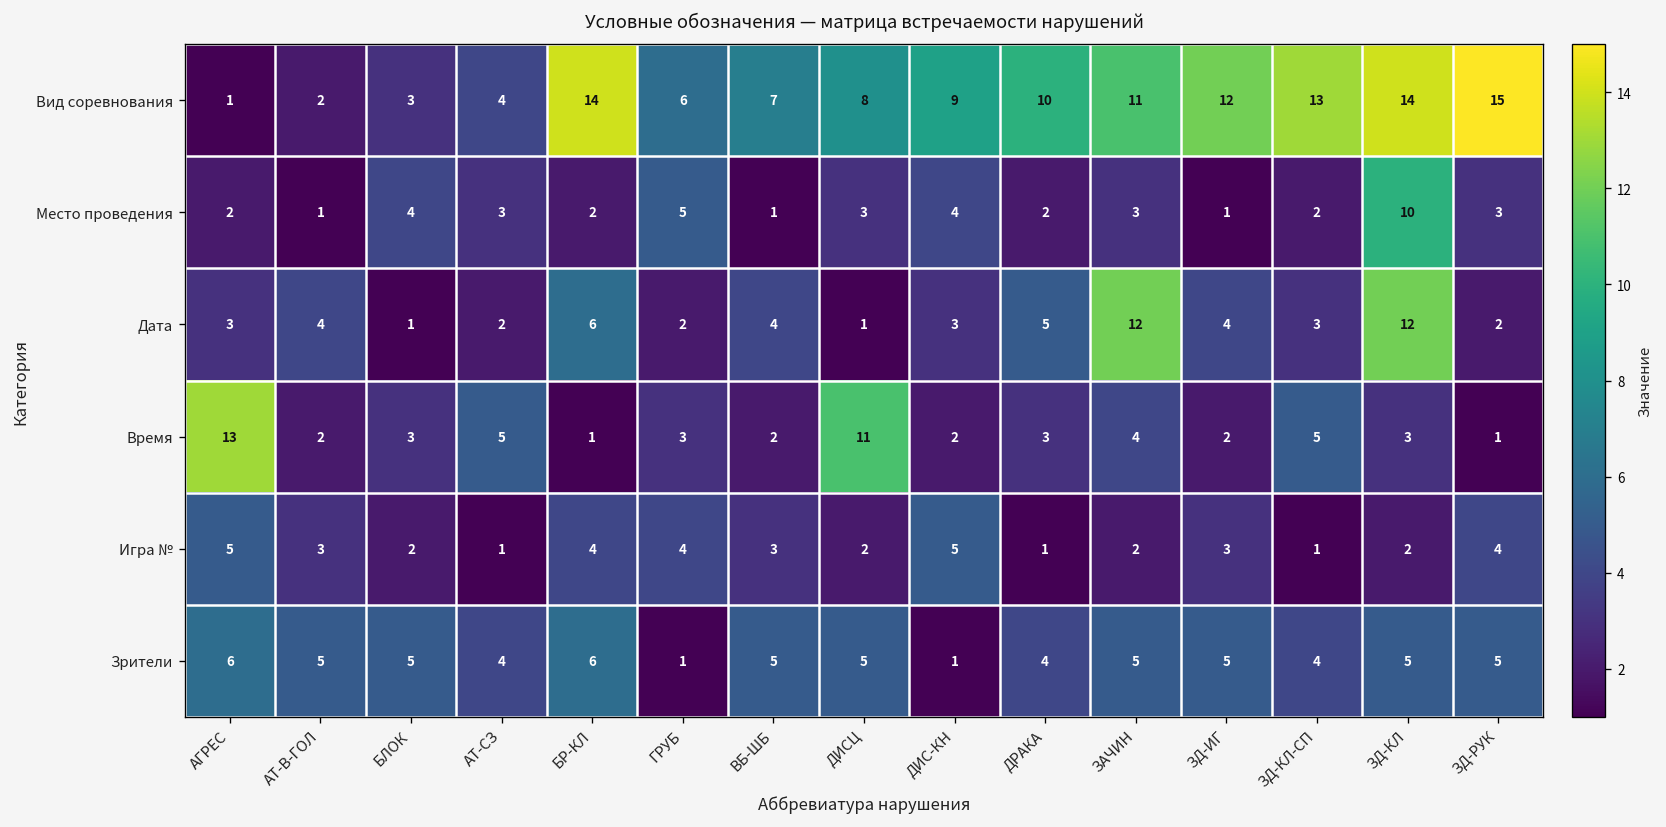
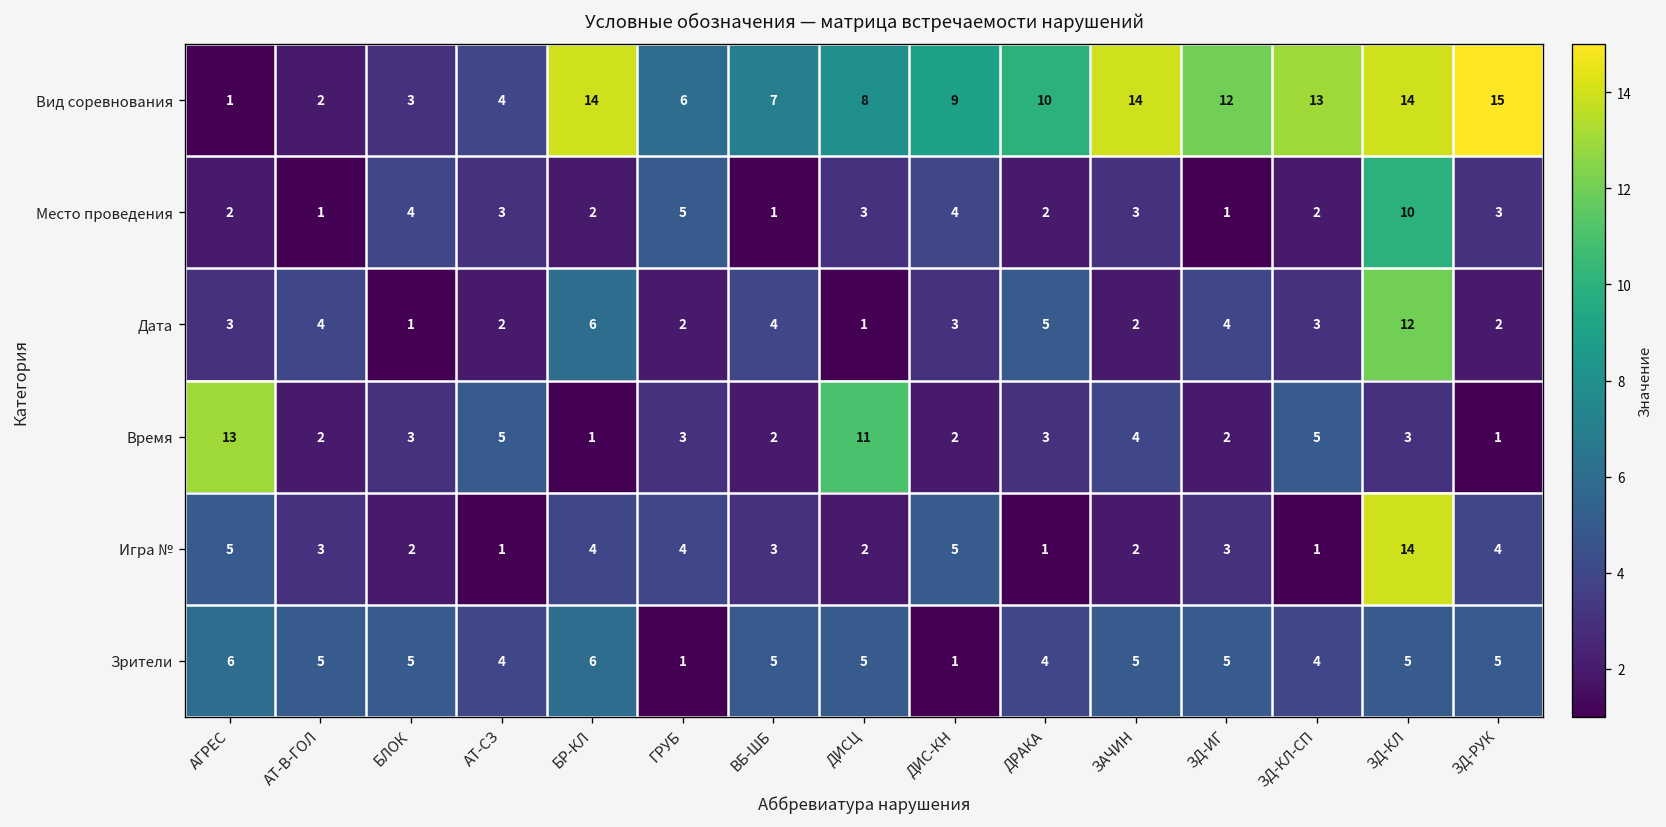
  {
    "Вид соревнования": {
      "АГРЕС": 1,
      "АТ-В-ГОЛ": 2,
      "БЛОК": 3,
      "АТ-СЗ": 4,
      "БР-КЛ": 14,
      "ГРУБ": 6,
      "ВБ-ШБ": 7,
      "ДИСЦ": 8,
      "ДИС-КН": 9,
      "ДРАКА": 10,
-     "ЗАЧИН": 11,
+     "ЗАЧИН": 14,
      "ЗД-ИГ": 12,
      "ЗД-КЛ-СП": 13,
      "ЗД-КЛ": 14,
      "ЗД-РУК": 15
    },
    "Место проведения": {
      "АГРЕС": 2,
      "АТ-В-ГОЛ": 1,
      "БЛОК": 4,
      "АТ-СЗ": 3,
      "БР-КЛ": 2,
      "ГРУБ": 5,
      "ВБ-ШБ": 1,
      "ДИСЦ": 3,
      "ДИС-КН": 4,
      "ДРАКА": 2,
      "ЗАЧИН": 3,
      "ЗД-ИГ": 1,
      "ЗД-КЛ-СП": 2,
      "ЗД-КЛ": 10,
      "ЗД-РУК": 3
    },
    "Дата": {
      "АГРЕС": 3,
      "АТ-В-ГОЛ": 4,
      "БЛОК": 1,
      "АТ-СЗ": 2,
      "БР-КЛ": 6,
      "ГРУБ": 2,
      "ВБ-ШБ": 4,
      "ДИСЦ": 1,
      "ДИС-КН": 3,
      "ДРАКА": 5,
-     "ЗАЧИН": 12,
+     "ЗАЧИН": 2,
      "ЗД-ИГ": 4,
      "ЗД-КЛ-СП": 3,
      "ЗД-КЛ": 12,
      "ЗД-РУК": 2
    },
    "Время": {
      "АГРЕС": 13,
      "АТ-В-ГОЛ": 2,
      "БЛОК": 3,
      "АТ-СЗ": 5,
      "БР-КЛ": 1,
      "ГРУБ": 3,
      "ВБ-ШБ": 2,
      "ДИСЦ": 11,
      "ДИС-КН": 2,
      "ДРАКА": 3,
      "ЗАЧИН": 4,
      "ЗД-ИГ": 2,
      "ЗД-КЛ-СП": 5,
      "ЗД-КЛ": 3,
      "ЗД-РУК": 1
    },
    "Игра №": {
      "АГРЕС": 5,
      "АТ-В-ГОЛ": 3,
      "БЛОК": 2,
      "АТ-СЗ": 1,
      "БР-КЛ": 4,
      "ГРУБ": 4,
      "ВБ-ШБ": 3,
      "ДИСЦ": 2,
      "ДИС-КН": 5,
      "ДРАКА": 1,
      "ЗАЧИН": 2,
      "ЗД-ИГ": 3,
      "ЗД-КЛ-СП": 1,
-     "ЗД-КЛ": 2,
+     "ЗД-КЛ": 14,
      "ЗД-РУК": 4
    },
    "Зрители": {
      "АГРЕС": 6,
      "АТ-В-ГОЛ": 5,
      "БЛОК": 5,
      "АТ-СЗ": 4,
      "БР-КЛ": 6,
      "ГРУБ": 1,
      "ВБ-ШБ": 5,
      "ДИСЦ": 5,
      "ДИС-КН": 1,
      "ДРАКА": 4,
      "ЗАЧИН": 5,
      "ЗД-ИГ": 5,
      "ЗД-КЛ-СП": 4,
      "ЗД-КЛ": 5,
      "ЗД-РУК": 5
    }
  }
